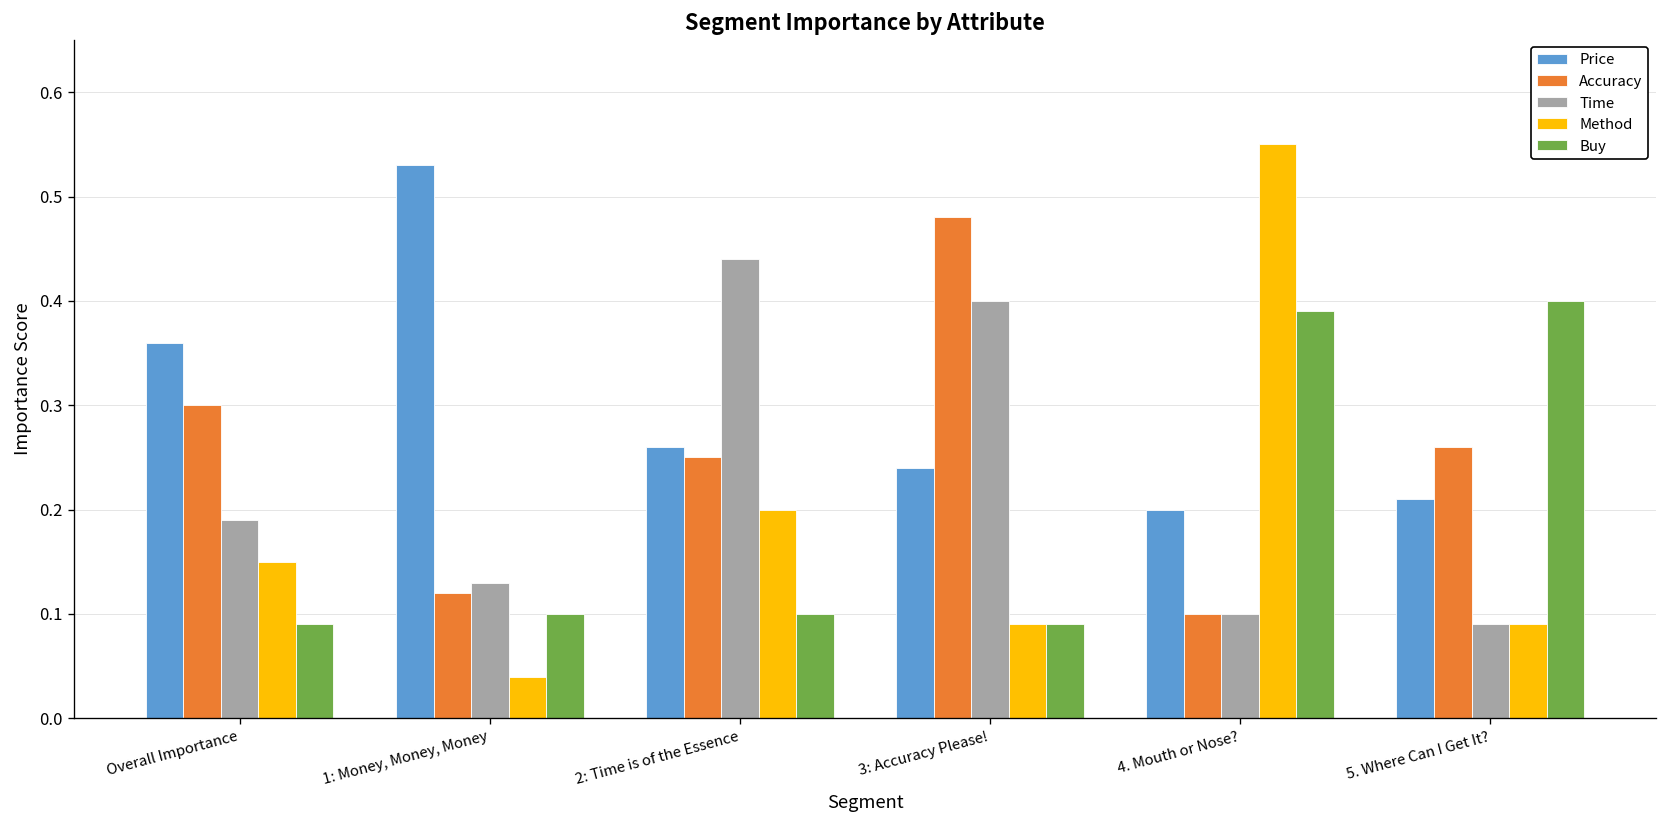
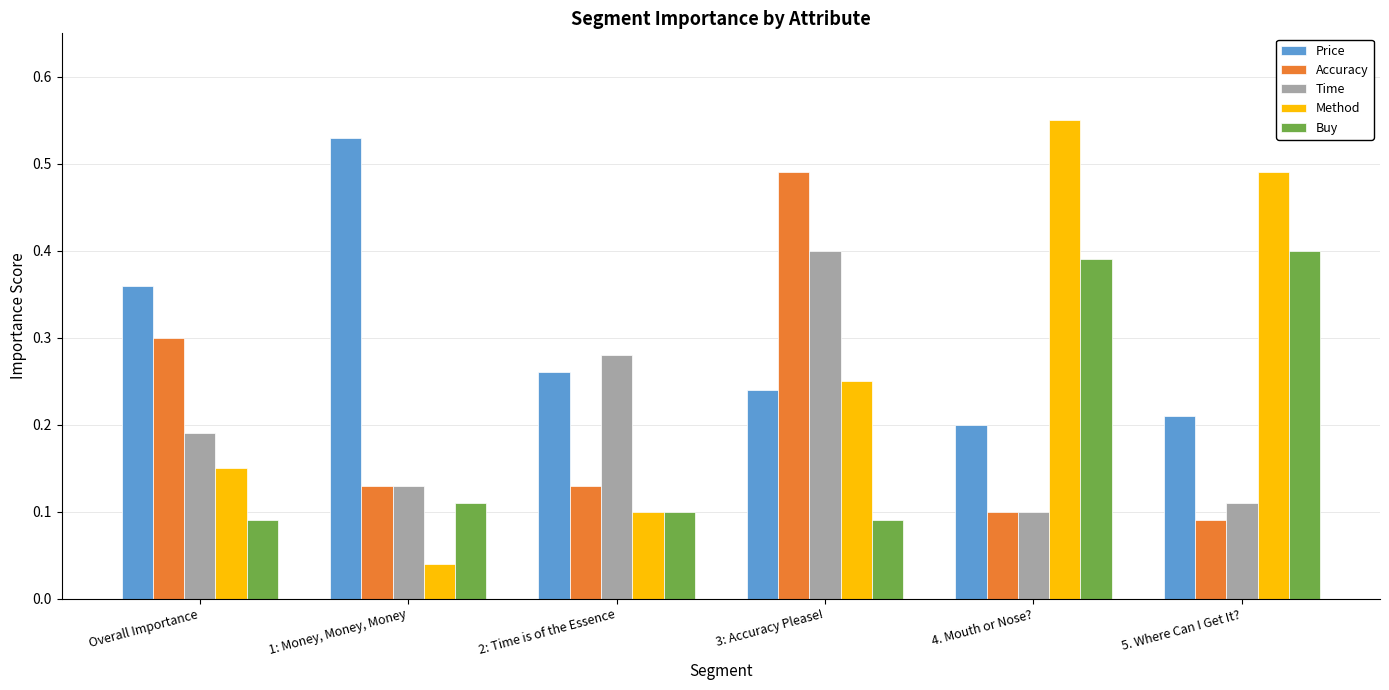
  {
    "Price": {
      "Overall Importance": 0.36,
      "1: Money, Money, Money": 0.53,
      "2: Time is of the Essence": 0.26,
      "3: Accuracy Please!": 0.24,
      "4. Mouth or Nose?": 0.20,
      "5. Where Can I Get It?": 0.21
    },
    "Accuracy": {
      "Overall Importance": 0.30,
-     "1: Money, Money, Money": 0.12,
-     "2: Time is of the Essence": 0.25,
-     "3: Accuracy Please!": 0.48,
+     "1: Money, Money, Money": 0.13,
+     "2: Time is of the Essence": 0.13,
+     "3: Accuracy Please!": 0.49,
      "4. Mouth or Nose?": 0.10,
-     "5. Where Can I Get It?": 0.26
+     "5. Where Can I Get It?": 0.09
    },
    "Time": {
      "Overall Importance": 0.19,
      "1: Money, Money, Money": 0.13,
-     "2: Time is of the Essence": 0.44,
+     "2: Time is of the Essence": 0.28,
      "3: Accuracy Please!": 0.40,
      "4. Mouth or Nose?": 0.10,
-     "5. Where Can I Get It?": 0.09
+     "5. Where Can I Get It?": 0.11
    },
    "Method": {
      "Overall Importance": 0.15,
      "1: Money, Money, Money": 0.04,
-     "2: Time is of the Essence": 0.2,
-     "3: Accuracy Please!": 0.09,
+     "2: Time is of the Essence": 0.1,
+     "3: Accuracy Please!": 0.25,
      "4. Mouth or Nose?": 0.55,
-     "5. Where Can I Get It?": 0.09
+     "5. Where Can I Get It?": 0.49
    },
    "Buy": {
      "Overall Importance": 0.09,
-     "1: Money, Money, Money": 0.10,
+     "1: Money, Money, Money": 0.11,
      "2: Time is of the Essence": 0.10,
      "3: Accuracy Please!": 0.09,
      "4. Mouth or Nose?": 0.39,
      "5. Where Can I Get It?": 0.40
    }
  }
